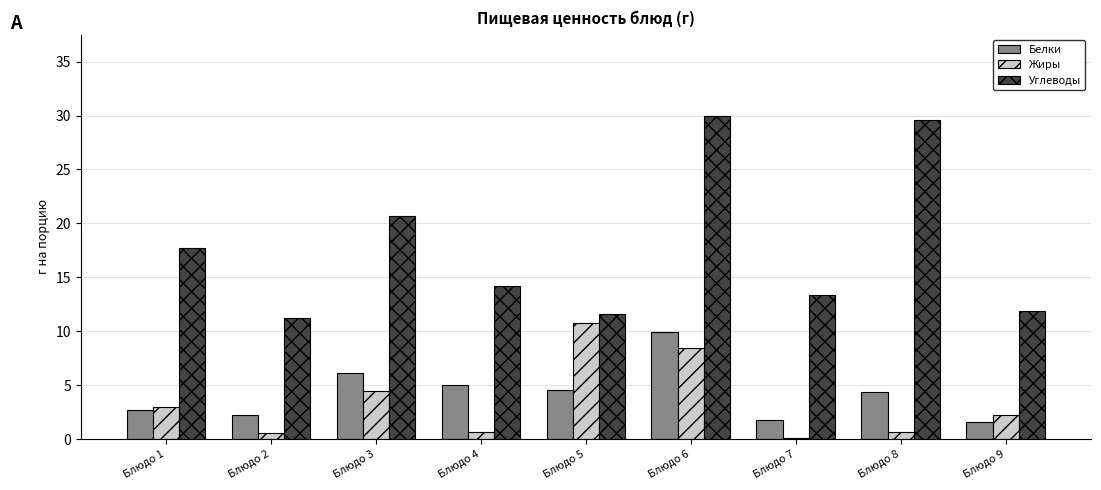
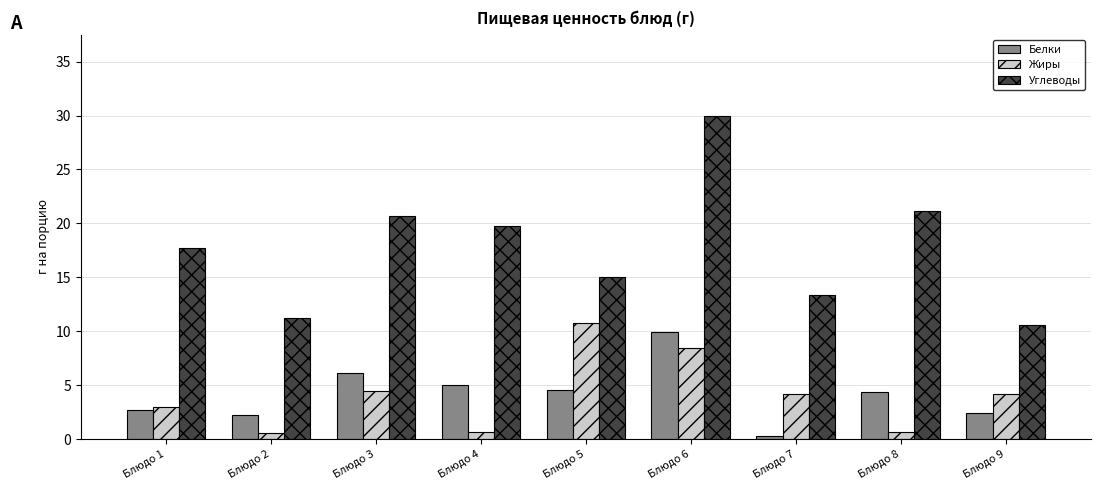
  {
    "Белки": {
      "Блюдо 1": 2.7,
      "Блюдо 2": 2.2,
      "Блюдо 3": 6.1,
      "Блюдо 4": 5.0,
      "Блюдо 5": 4.6,
      "Блюдо 6": 10.0,
-     "Блюдо 7": 1.8,
+     "Блюдо 7": 0.3,
      "Блюдо 8": 4.4,
-     "Блюдо 9": 1.6
+     "Блюдо 9": 2.4
    },
    "Жиры": {
      "Блюдо 1": 3.0,
      "Блюдо 2": 0.6,
      "Блюдо 3": 4.5,
      "Блюдо 4": 0.7,
      "Блюдо 5": 10.8,
      "Блюдо 6": 8.4,
-     "Блюдо 7": 0.1,
+     "Блюдо 7": 4.2,
      "Блюдо 8": 0.7,
-     "Блюдо 9": 2.2
+     "Блюдо 9": 4.2
    },
    "Углеводы": {
      "Блюдо 1": 17.7,
      "Блюдо 2": 11.2,
      "Блюдо 3": 20.7,
-     "Блюдо 4": 14.2,
-     "Блюдо 5": 11.6,
+     "Блюдо 4": 19.7,
+     "Блюдо 5": 15.1,
      "Блюдо 6": 30.0,
      "Блюдо 7": 13.4,
-     "Блюдо 8": 29.6,
-     "Блюдо 9": 11.9
+     "Блюдо 8": 21.1,
+     "Блюдо 9": 10.6
    }
  }
